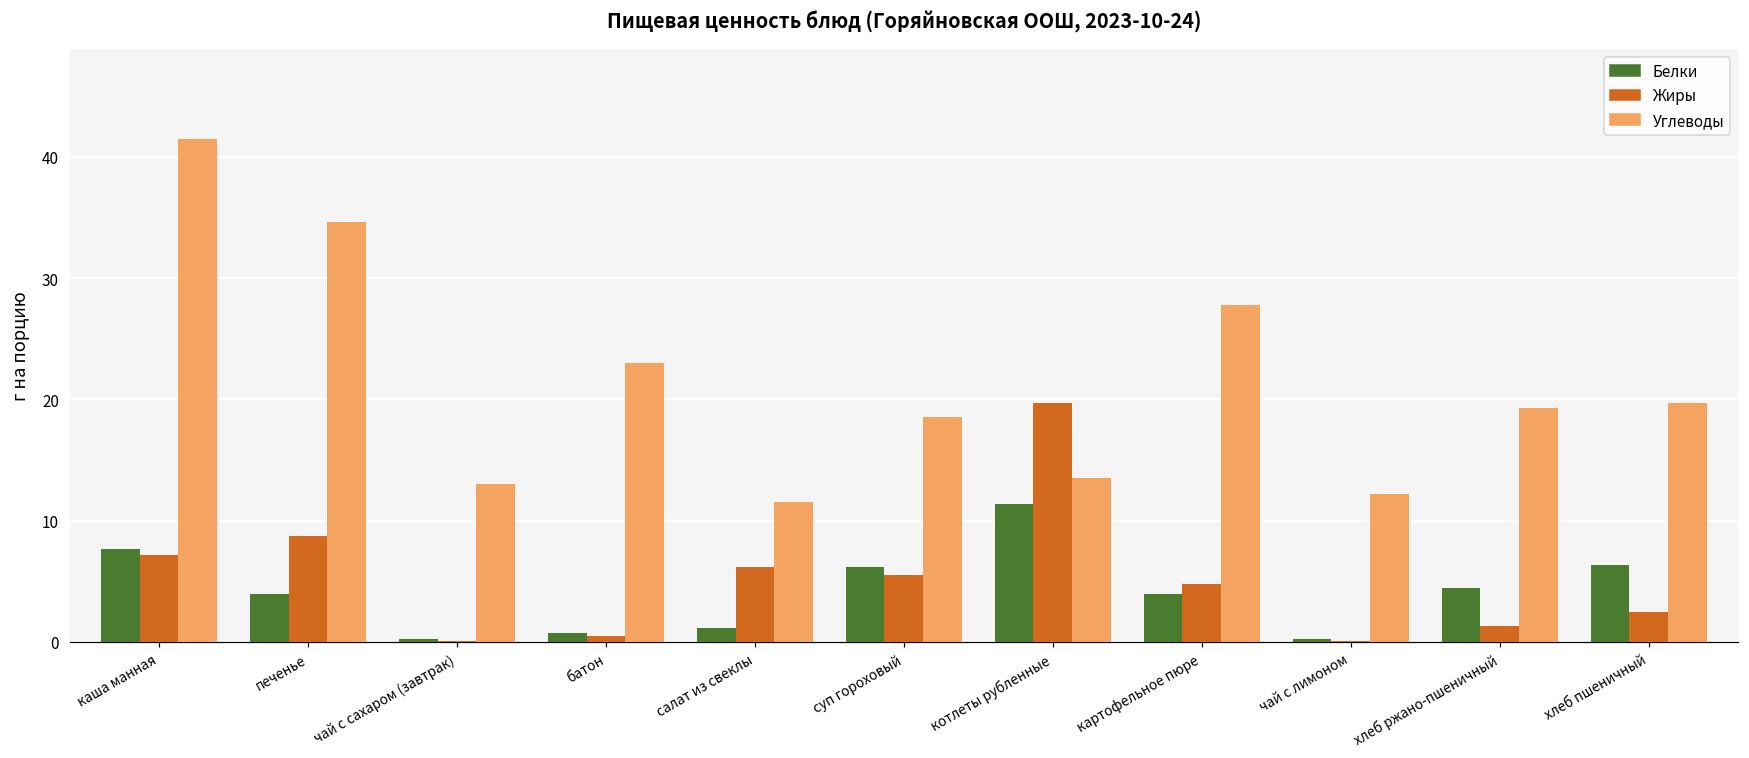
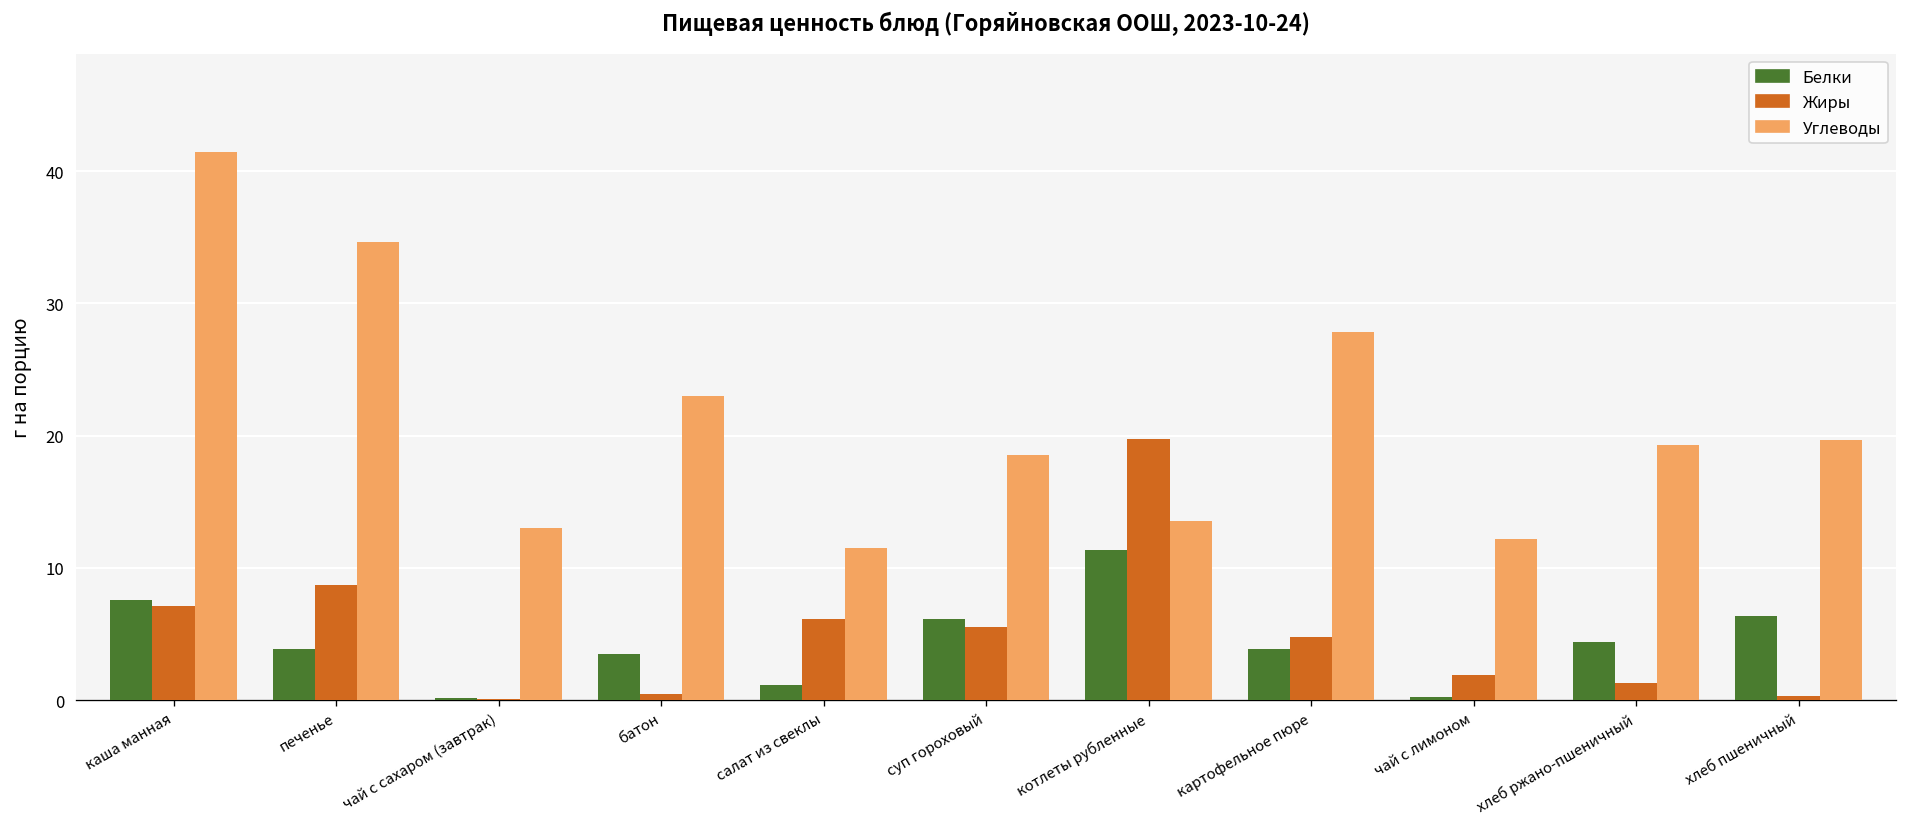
  {
    "Белки": {
      "каша манная": 7.6,
      "печенье": 3.9,
-     "батон": 0.7,
+     "батон": 3.5,
      "салат из свеклы": 1.1,
      "суп гороховый": 6.1,
      "котлеты рубленные": 11.4,
      "картофельное пюре": 3.9,
      "чай с лимоном": 0.2,
      "хлеб ржано-пшеничный": 4.4,
      "хлеб пшеничный": 6.4
    },
    "Жиры": {
      "каша манная": 7.1,
      "печенье": 8.7,
      "батон": 0.5,
      "салат из свеклы": 6.2,
      "суп гороховый": 5.5,
      "котлеты рубленные": 19.7,
      "картофельное пюре": 4.8,
-     "чай с лимоном": 0.1,
+     "чай с лимоном": 1.9,
      "хлеб ржано-пшеничный": 1.3,
-     "хлеб пшеничный": 2.4
+     "хлеб пшеничный": 0.3
    },
    "Углеводы": {
      "каша манная": 41.4,
      "печенье": 34.7,
      "чай с сахаром (завтрак)": 13.0,
      "батон": 23.0,
      "салат из свеклы": 11.5,
      "суп гороховый": 18.5,
      "котлеты рубленные": 13.5,
      "картофельное пюре": 27.8,
      "чай с лимоном": 12.2,
      "хлеб ржано-пшеничный": 19.3,
      "хлеб пшеничный": 19.7
    }
  }
